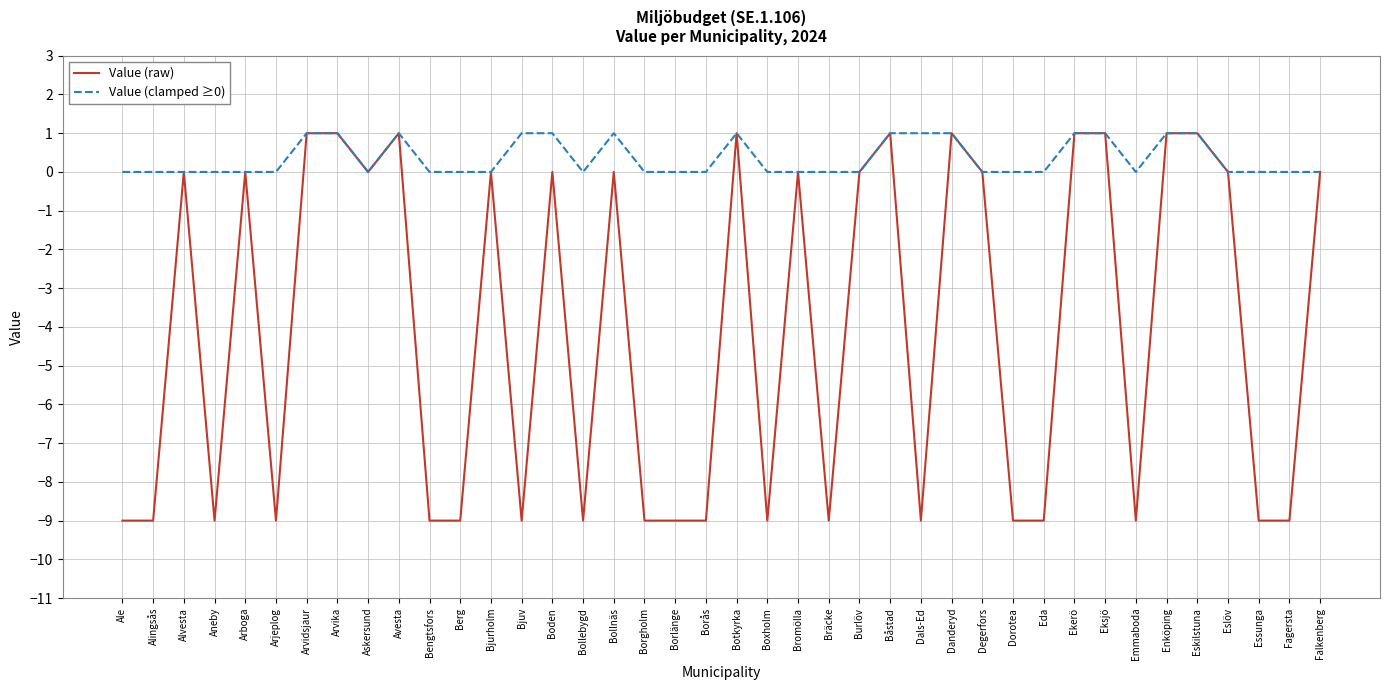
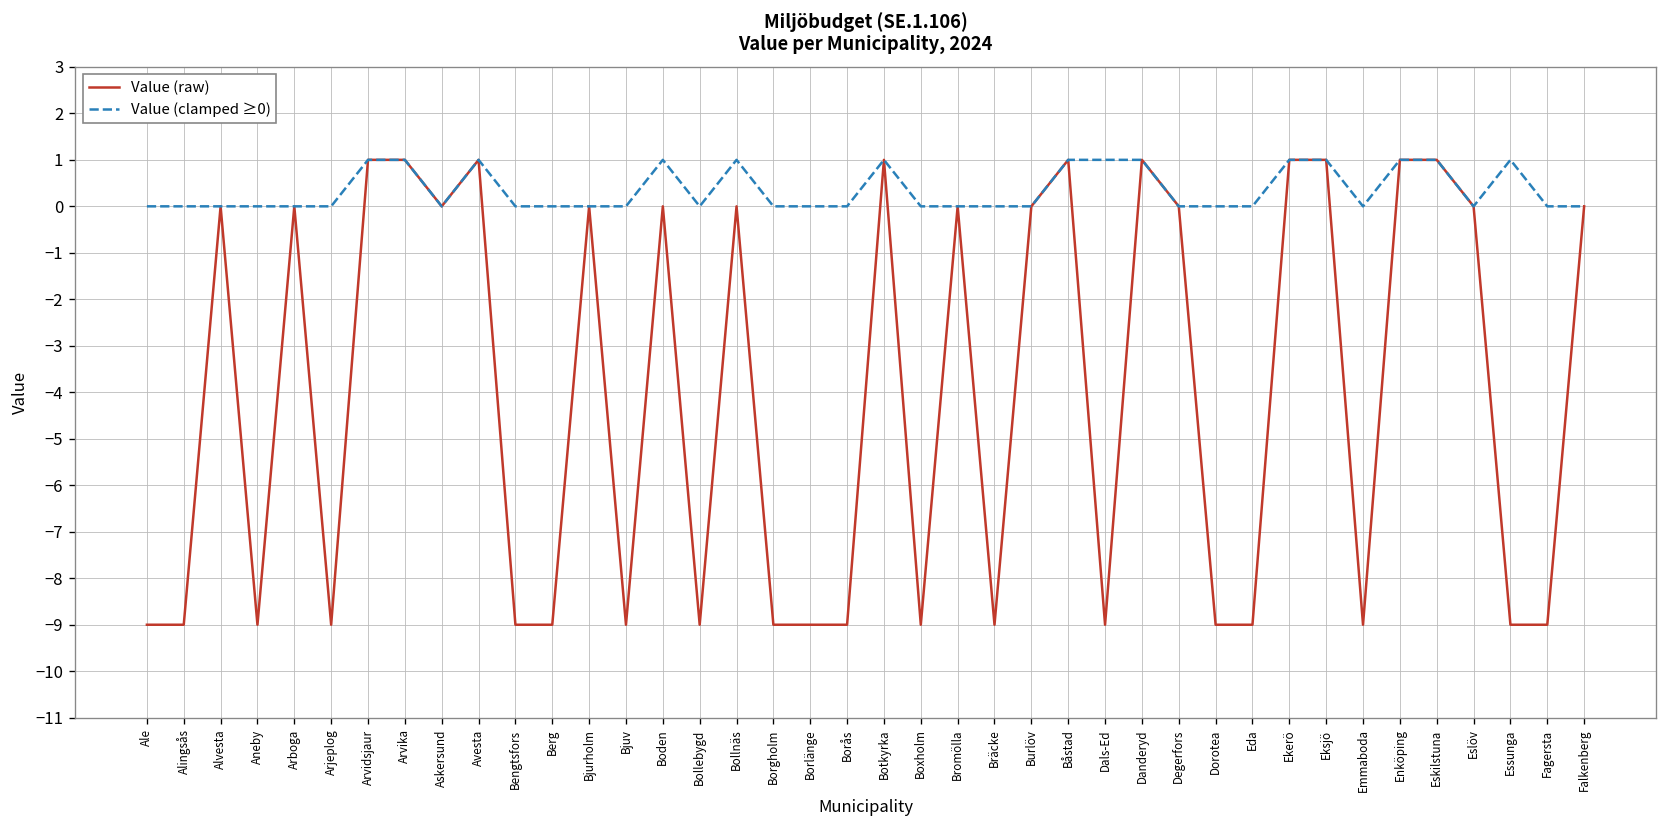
  {
    "Value (raw)": {
      "Ale": -9,
      "Alingsås": -9,
      "Aneby": -9,
      "Arjeplog": -9,
      "Bengtsfors": -9,
      "Berg": -9,
      "Bjuv": -9,
      "Boden": 0,
      "Bollebygd": -9,
      "Bollnäs": 0,
      "Borgholm": -9,
      "Borlänge": -9,
      "Borås": -9,
      "Boxholm": -9,
      "Bräcke": -9,
      "Dals-Ed": -9,
      "Dorotea": -9,
      "Eda": -9,
      "Emmaboda": -9,
      "Essunga": -9,
      "Fagersta": -9
    },
    "Value (clamped ≥0)": {
      "Ale": 0,
      "Alingsås": 0,
      "Aneby": 0,
      "Arjeplog": 0,
      "Bengtsfors": 0,
      "Berg": 0,
-     "Bjuv": 1,
+     "Bjuv": 0,
      "Boden": 1,
      "Bollebygd": 0,
      "Bollnäs": 1,
      "Borgholm": 0,
      "Borlänge": 0,
      "Borås": 0,
      "Boxholm": 0,
      "Bräcke": 0,
      "Dals-Ed": 1,
      "Dorotea": 0,
      "Eda": 0,
      "Emmaboda": 0,
-     "Essunga": 0,
+     "Essunga": 1,
      "Fagersta": 0
    }
  }
